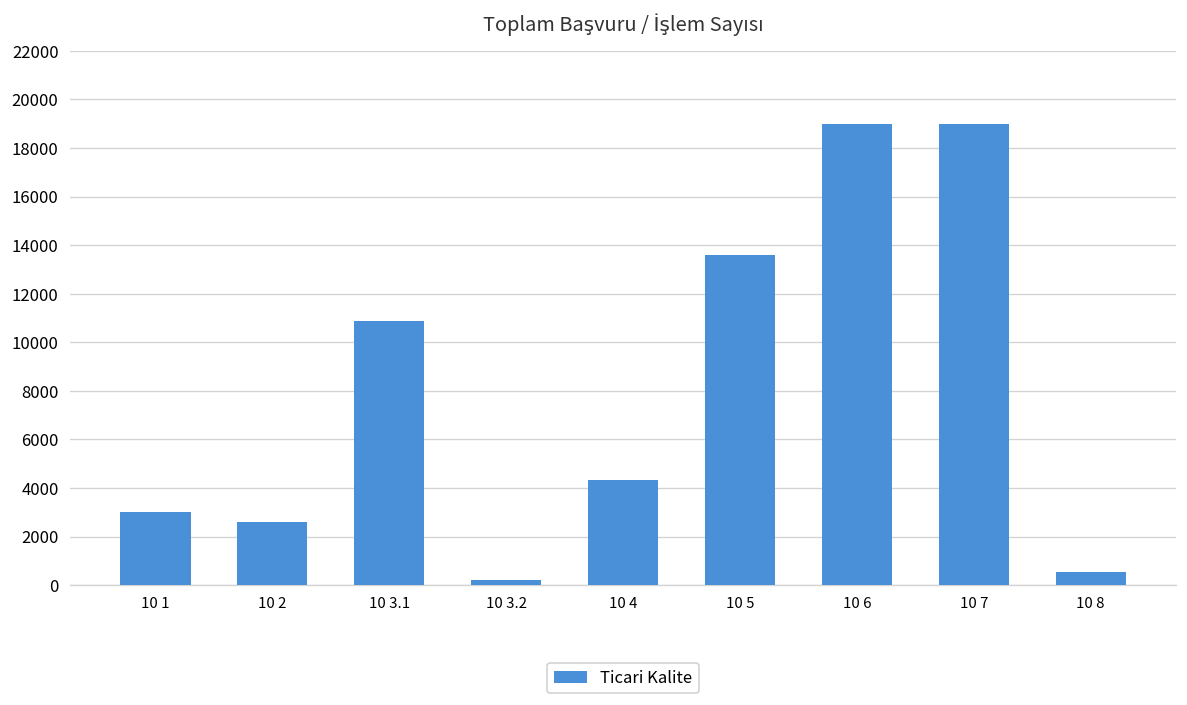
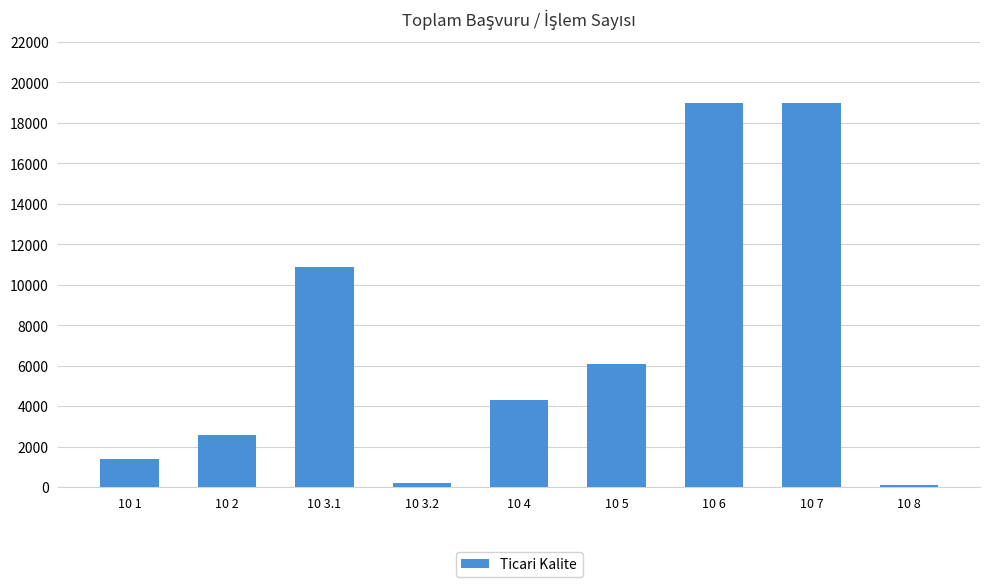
  {
-   "10 1": 3000,
+   "10 1": 1400,
    "10 2": 2600,
    "10 3.1": 10900,
    "10 3.2": 200,
    "10 4": 4300,
-   "10 5": 13600,
+   "10 5": 6100,
    "10 6": 19000,
    "10 7": 19000,
-   "10 8": 500
+   "10 8": 100
  }
